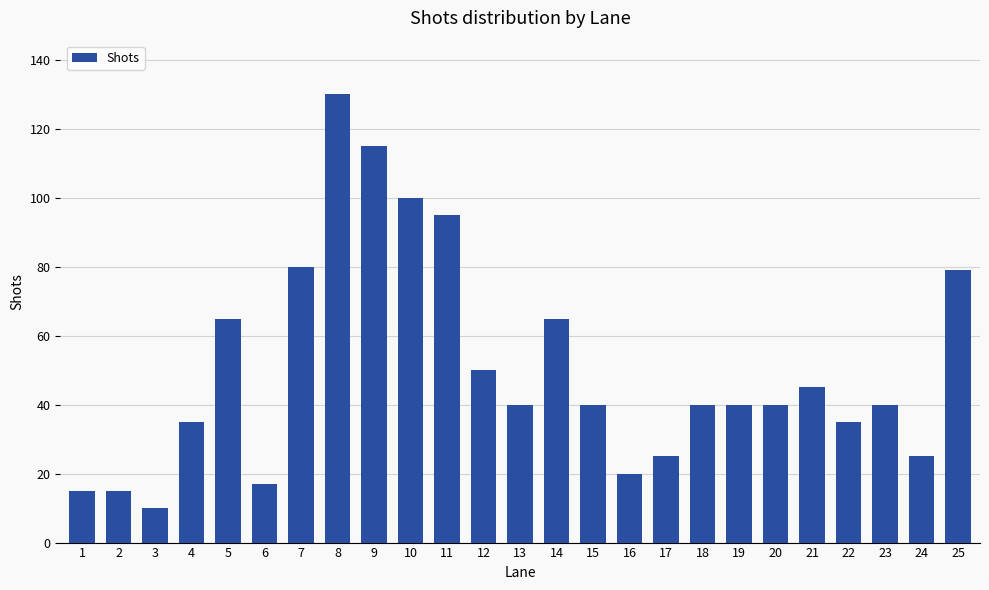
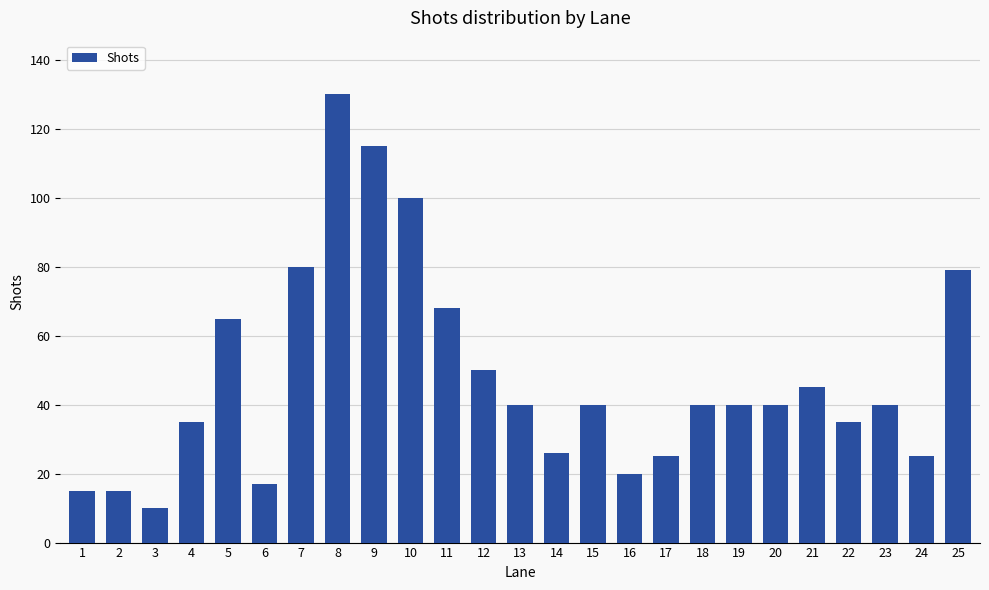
  {
    "1": 15,
    "2": 15,
    "3": 10,
    "4": 35,
    "5": 65,
    "6": 17,
    "7": 80,
    "8": 130,
    "9": 115,
    "10": 100,
-   "11": 95,
+   "11": 68,
    "12": 50,
    "13": 40,
-   "14": 65,
+   "14": 26,
    "15": 40,
    "16": 20,
    "17": 25,
    "18": 40,
    "19": 40,
    "20": 40,
    "21": 45,
    "22": 35,
    "23": 40,
    "24": 25,
    "25": 79
  }
